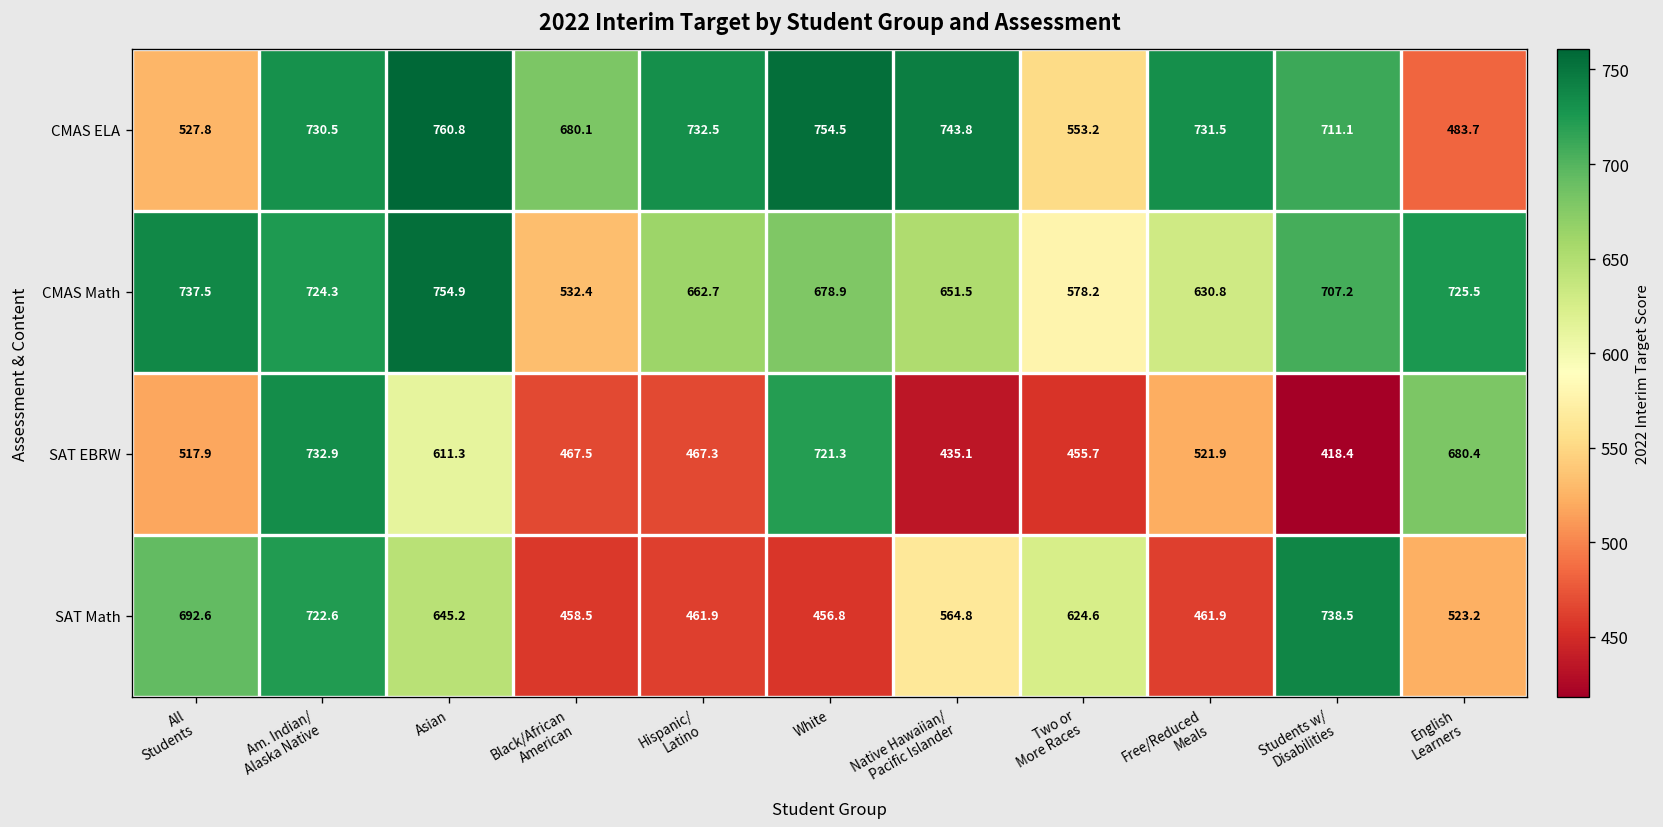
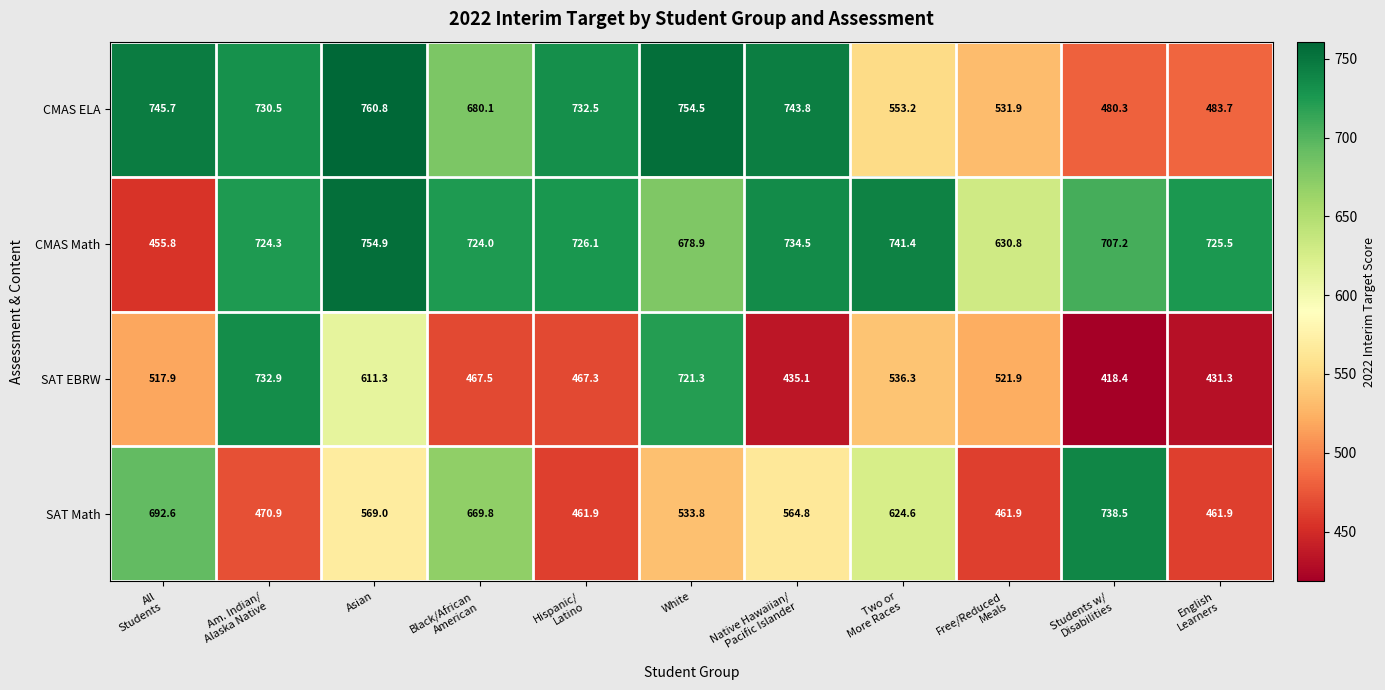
  {
    "CMAS ELA": {
-     "All Students": 527.8,
+     "All Students": 745.7,
      "Am. Indian/ Alaska Native": 730.5,
      "Asian": 760.8,
      "Black/African American": 680.1,
      "Hispanic/ Latino": 732.5,
      "White": 754.5,
      "Native Hawaiian/ Pacific Islander": 743.8,
      "Two or More Races": 553.2,
-     "Free/Reduced Meals": 731.5,
-     "Students w/ Disabilities": 711.1,
+     "Free/Reduced Meals": 531.9,
+     "Students w/ Disabilities": 480.3,
      "English Learners": 483.7
    },
    "CMAS Math": {
-     "All Students": 737.5,
+     "All Students": 455.8,
      "Am. Indian/ Alaska Native": 724.3,
      "Asian": 754.9,
-     "Black/African American": 532.4,
-     "Hispanic/ Latino": 662.7,
+     "Black/African American": 724.0,
+     "Hispanic/ Latino": 726.1,
      "White": 678.9,
-     "Native Hawaiian/ Pacific Islander": 651.5,
-     "Two or More Races": 578.2,
+     "Native Hawaiian/ Pacific Islander": 734.5,
+     "Two or More Races": 741.4,
      "Free/Reduced Meals": 630.8,
      "Students w/ Disabilities": 707.2,
      "English Learners": 725.5
    },
    "SAT EBRW": {
      "All Students": 517.9,
      "Am. Indian/ Alaska Native": 732.9,
      "Asian": 611.3,
      "Black/African American": 467.5,
      "Hispanic/ Latino": 467.3,
      "White": 721.3,
      "Native Hawaiian/ Pacific Islander": 435.1,
-     "Two or More Races": 455.7,
+     "Two or More Races": 536.3,
      "Free/Reduced Meals": 521.9,
      "Students w/ Disabilities": 418.4,
-     "English Learners": 680.4
+     "English Learners": 431.3
    },
    "SAT Math": {
      "All Students": 692.6,
-     "Am. Indian/ Alaska Native": 722.6,
-     "Asian": 645.2,
-     "Black/African American": 458.5,
+     "Am. Indian/ Alaska Native": 470.9,
+     "Asian": 569.0,
+     "Black/African American": 669.8,
      "Hispanic/ Latino": 461.9,
-     "White": 456.8,
+     "White": 533.8,
      "Native Hawaiian/ Pacific Islander": 564.8,
      "Two or More Races": 624.6,
      "Free/Reduced Meals": 461.9,
      "Students w/ Disabilities": 738.5,
-     "English Learners": 523.2
+     "English Learners": 461.9
    }
  }
